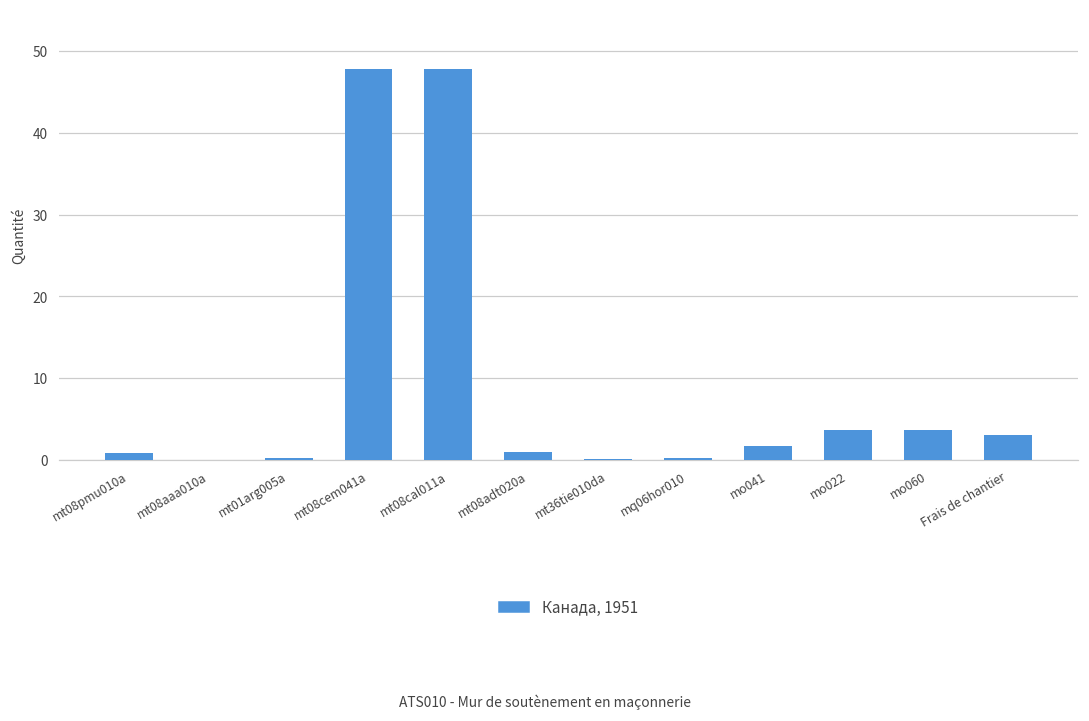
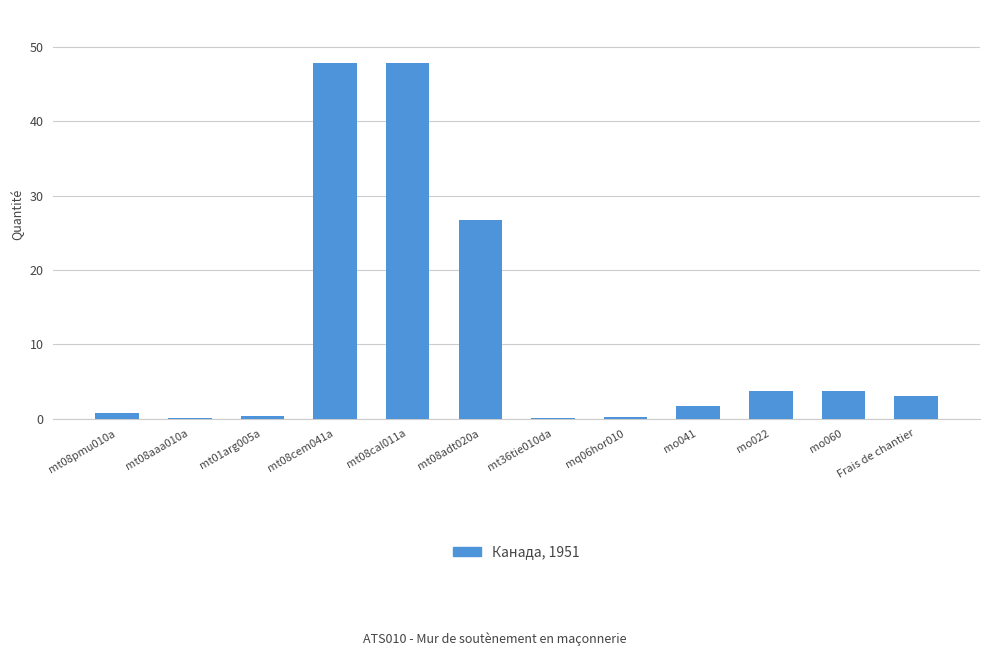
  {
    "mt08pmu010a": 1,
    "mt08cem041a": 48,
    "mt08cal011a": 48,
-   "mt08adt020a": 1,
+   "mt08adt020a": 27,
    "mo041": 2,
    "mo022": 4,
    "mo060": 4,
    "Frais de chantier": 3
  }
